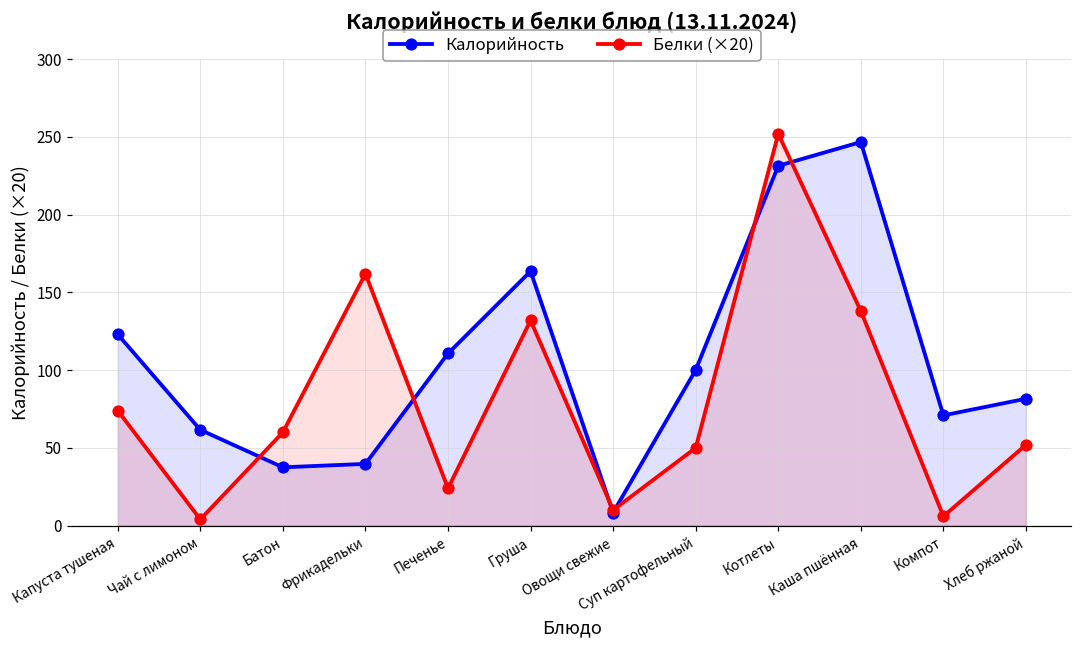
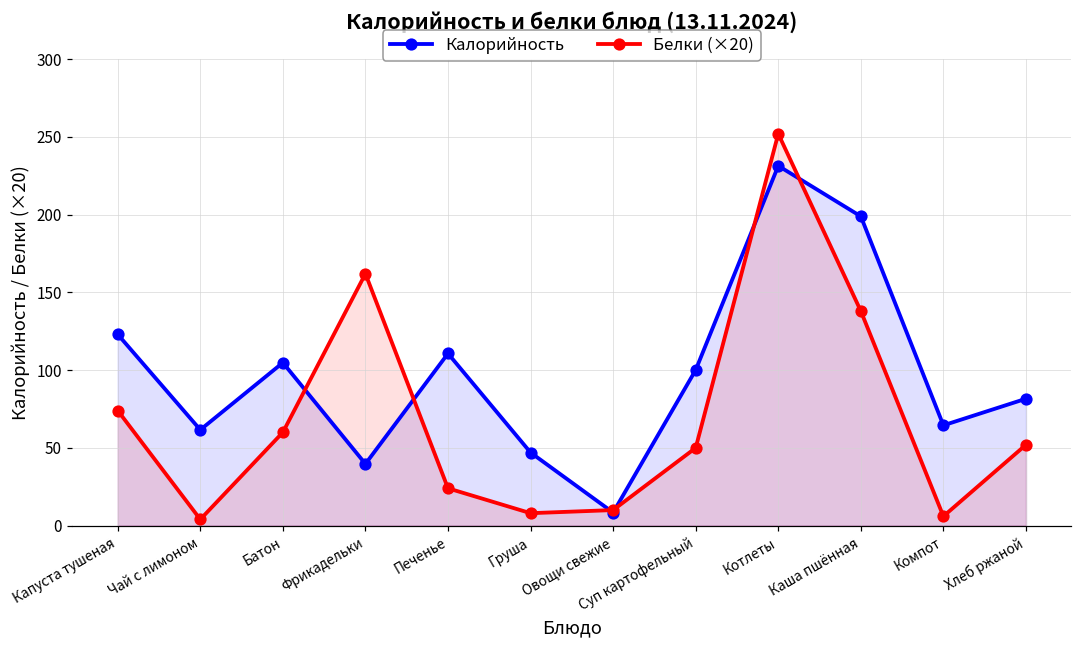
  {
    "Калорийность": {
      "Капуста тушеная": 123,
      "Чай с лимоном": 62,
-     "Батон": 38,
+     "Батон": 105,
      "Фрикадельки": 40,
      "Печенье": 111,
-     "Груша": 164,
+     "Груша": 47,
      "Суп картофельный": 100,
      "Котлеты": 231,
-     "Каша пшённая": 247,
-     "Компот": 71,
+     "Каша пшённая": 199,
+     "Компот": 65,
      "Хлеб ржаной": 82
    },
    "Белки (×20)": {
      "Капуста тушеная": 74,
      "Чай с лимоном": 4,
      "Батон": 60,
      "Фрикадельки": 162,
      "Печенье": 24,
-     "Груша": 132,
+     "Груша": 8,
      "Суп картофельный": 50,
      "Котлеты": 252,
      "Каша пшённая": 138,
      "Компот": 6,
      "Хлеб ржаной": 52
    }
  }
